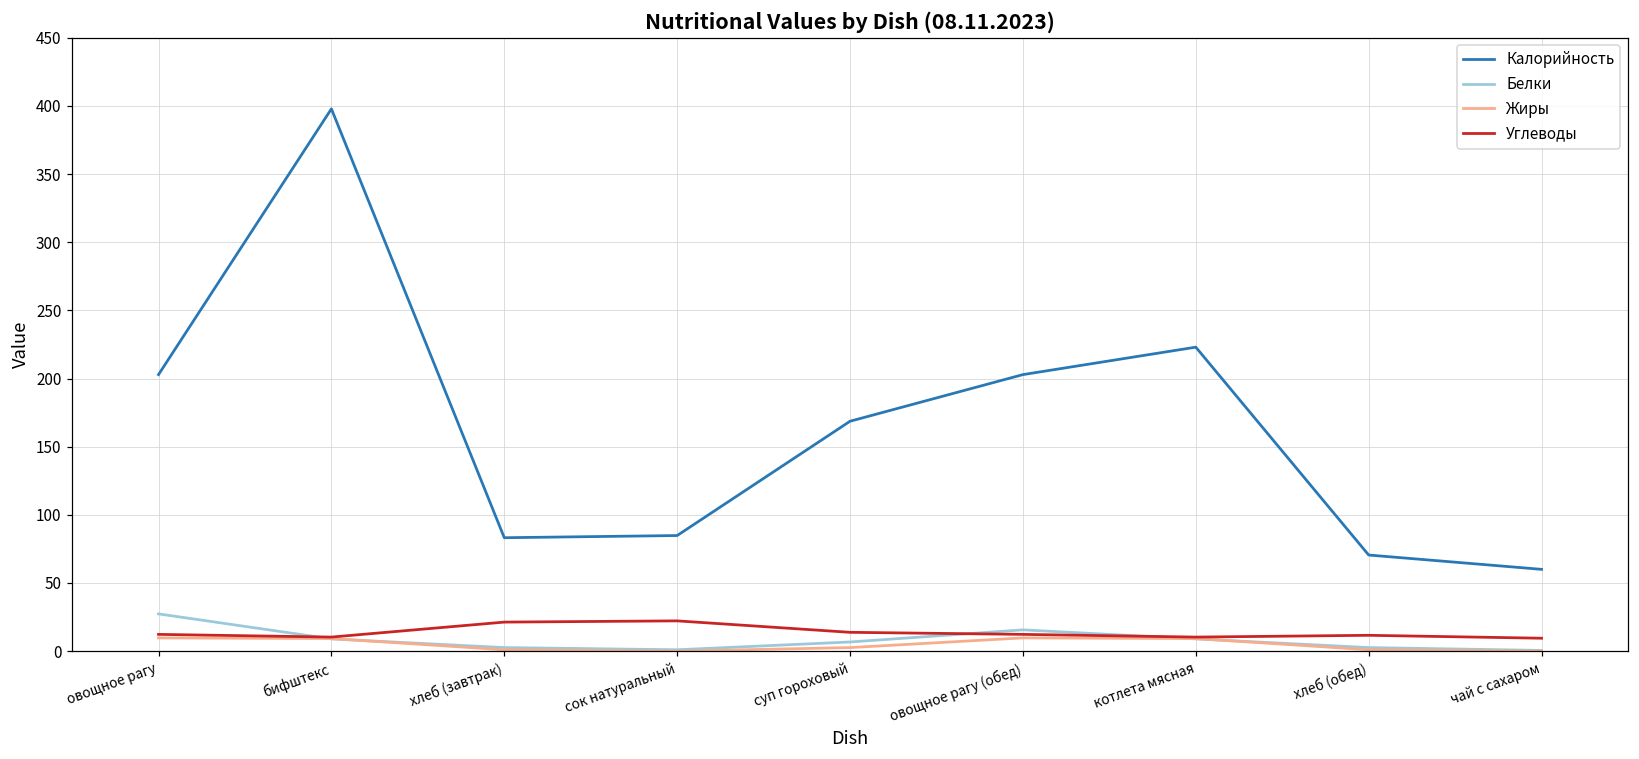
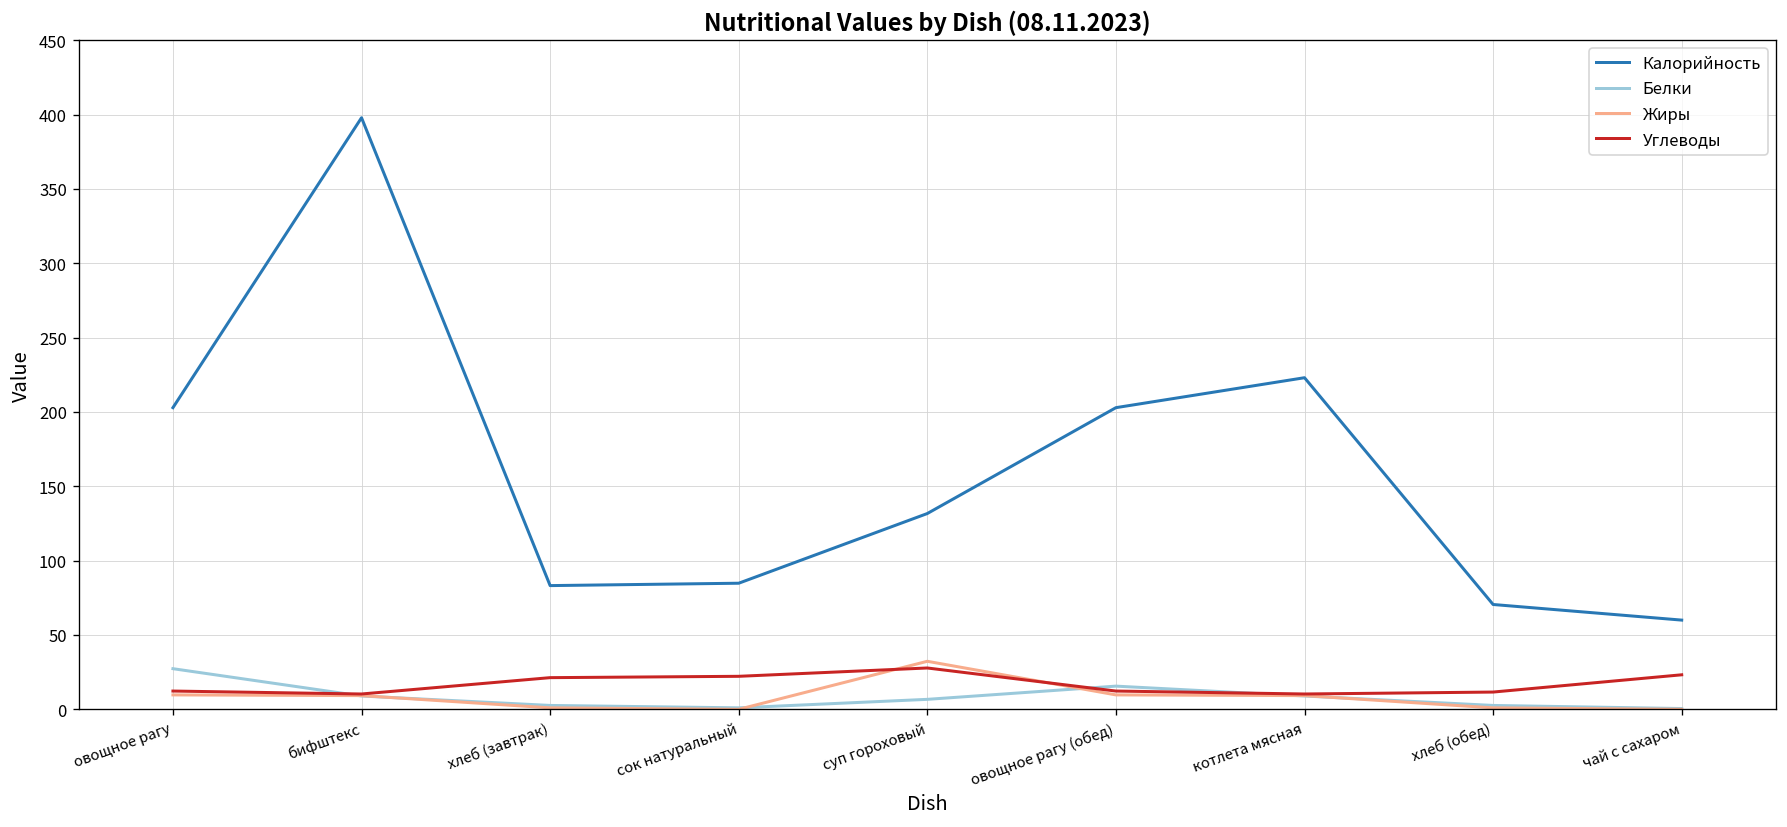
  {
    "Калорийность": {
      "овощное рагу": 203,
      "бифштекс": 398,
      "хлеб (завтрак)": 83,
      "сок натуральный": 85,
-     "суп гороховый": 169,
+     "суп гороховый": 132,
      "овощное рагу (обед)": 203,
      "котлета мясная": 223,
      "хлеб (обед)": 71,
      "чай с сахаром": 60
    },
    "Белки": {
      "овощное рагу": 27,
      "суп гороховый": 7,
      "овощное рагу (обед)": 16
    },
    "Жиры": {
      "овощное рагу": 10,
-     "суп гороховый": 3,
+     "суп гороховый": 32,
      "овощное рагу (обед)": 10
    },
    "Углеводы": {
      "овощное рагу": 12,
      "хлеб (завтрак)": 21,
      "сок натуральный": 22,
-     "суп гороховый": 14,
+     "суп гороховый": 28,
      "овощное рагу (обед)": 12,
      "хлеб (обед)": 12,
-     "чай с сахаром": 9
+     "чай с сахаром": 23
    }
  }
